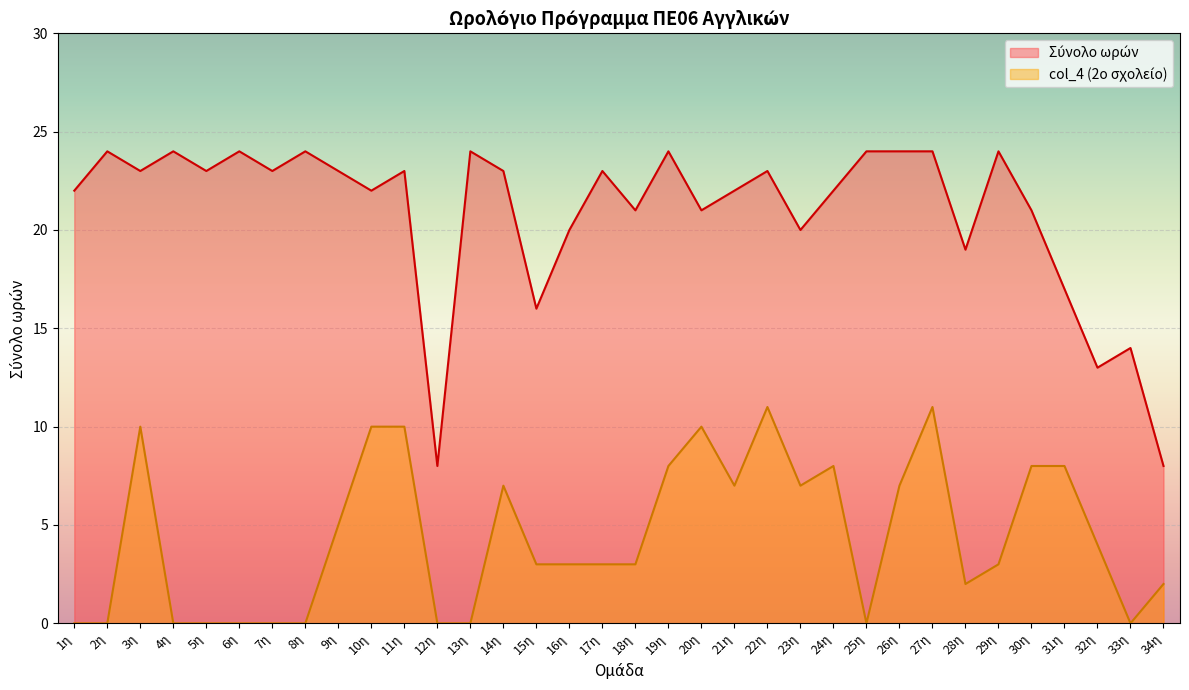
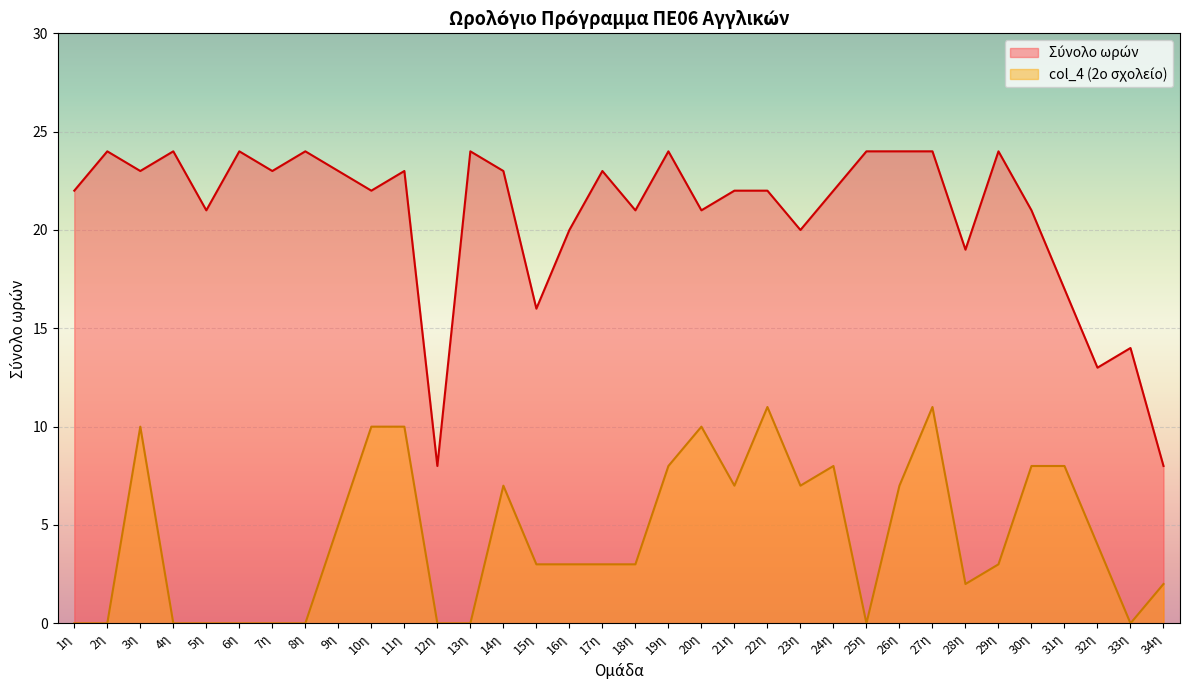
  {
    "Σύνολο ωρών": {
      "1η": 22,
      "2η": 24,
      "3η": 23,
      "4η": 24,
-     "5η": 23,
+     "5η": 21,
      "6η": 24,
      "7η": 23,
      "8η": 24,
      "9η": 23,
      "10η": 22,
      "11η": 23,
      "12η": 8,
      "13η": 24,
      "14η": 23,
      "15η": 16,
      "16η": 20,
      "17η": 23,
      "18η": 21,
      "19η": 24,
      "20η": 21,
      "21η": 22,
-     "22η": 23,
+     "22η": 22,
      "23η": 20,
      "24η": 22,
      "25η": 24,
      "26η": 24,
      "27η": 24,
      "28η": 19,
      "29η": 24,
      "30η": 21,
      "31η": 17,
      "32η": 13,
      "33η": 14,
      "34η": 8
    },
    "col_4 (2ο σχολείο)": {
      "1η": 0,
      "2η": 0,
      "3η": 10,
      "4η": 0,
      "5η": 0,
      "6η": 0,
      "7η": 0,
      "8η": 0,
      "9η": 5,
      "10η": 10,
      "11η": 10,
      "12η": 0,
      "13η": 0,
      "14η": 7,
      "15η": 3,
      "16η": 3,
      "17η": 3,
      "18η": 3,
      "19η": 8,
      "20η": 10,
      "21η": 7,
      "22η": 11,
      "23η": 7,
      "24η": 8,
      "25η": 0,
      "26η": 7,
      "27η": 11,
      "28η": 2,
      "29η": 3,
      "30η": 8,
      "31η": 8,
      "32η": 4,
      "33η": 0,
      "34η": 2
    }
  }
